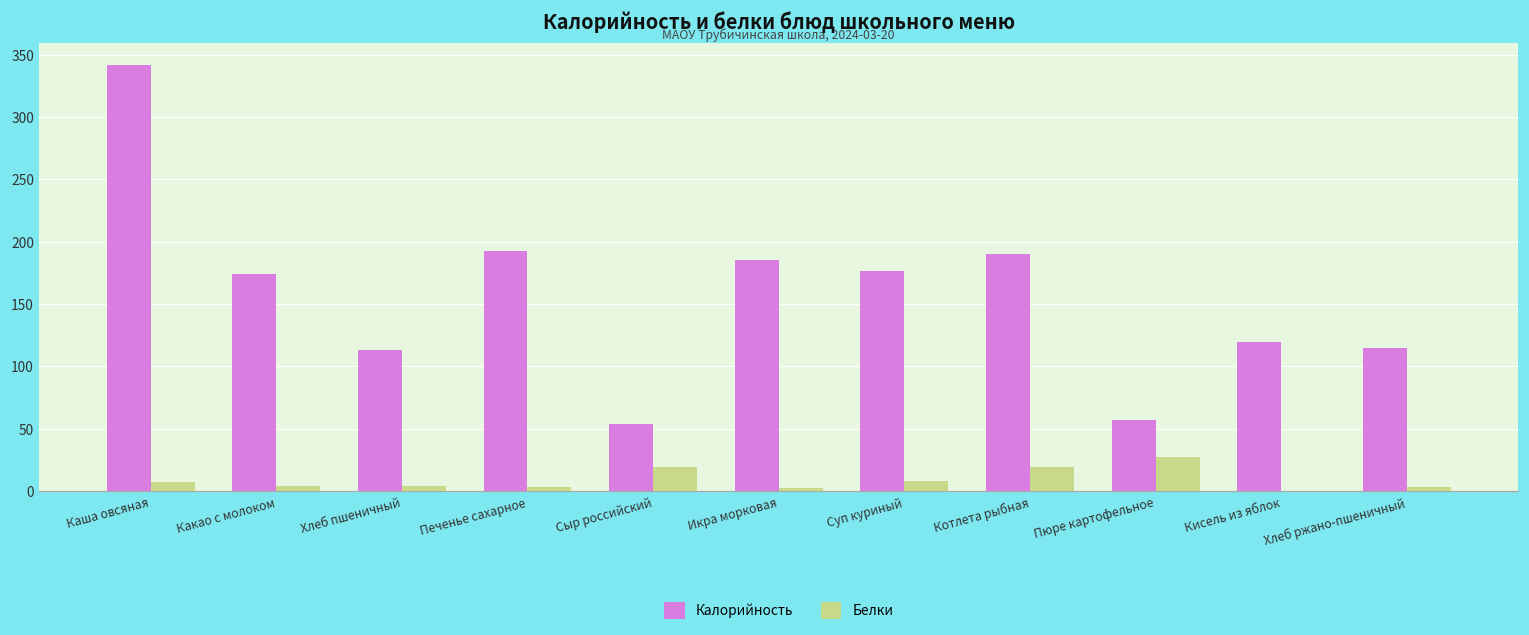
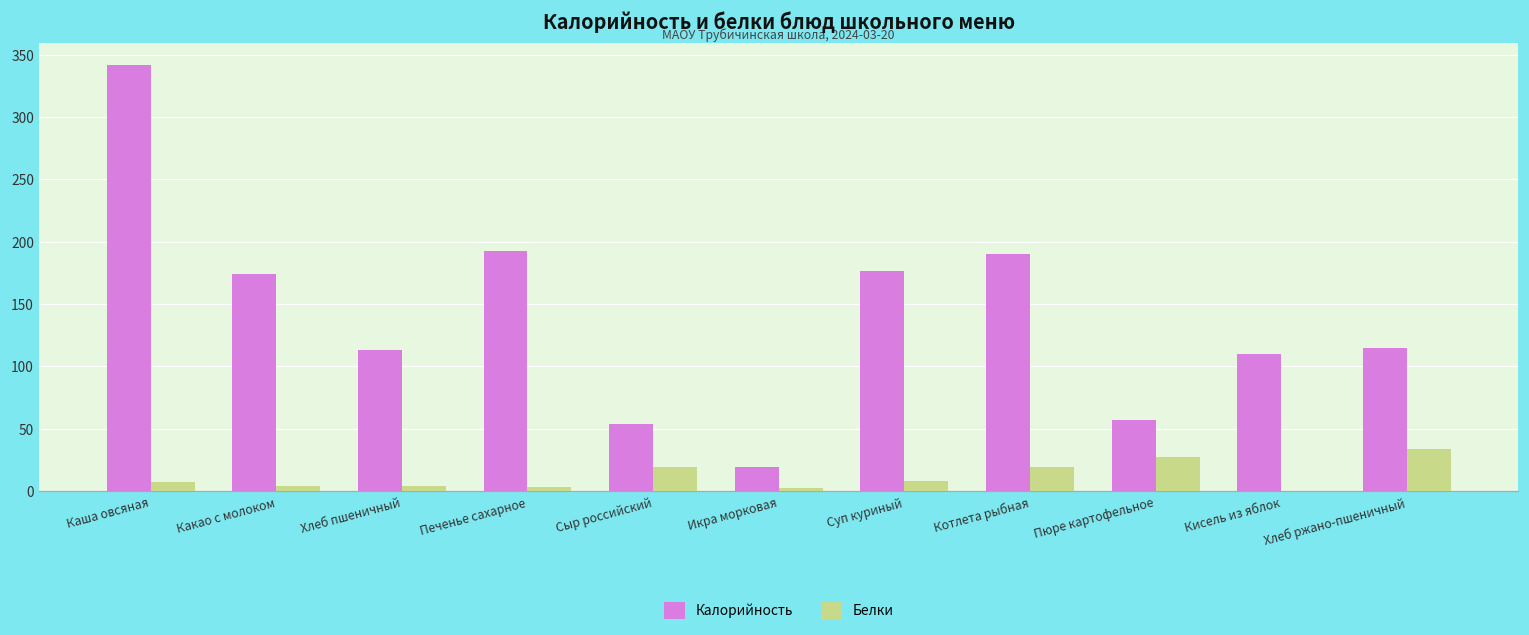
  {
    "Калорийность": {
      "Каша овсяная": 342,
      "Какао с молоком": 174,
      "Хлеб пшеничный": 113,
      "Печенье сахарное": 192,
      "Сыр российский": 54,
-     "Икра морковая": 185,
+     "Икра морковая": 19,
      "Суп куриный": 176,
      "Котлета рыбная": 190,
      "Пюре картофельное": 57,
-     "Кисель из яблок": 119,
+     "Кисель из яблок": 110,
      "Хлеб ржано-пшеничный": 115
    },
    "Белки": {
      "Каша овсяная": 7,
      "Какао с молоком": 4,
      "Хлеб пшеничный": 4,
      "Печенье сахарное": 3,
      "Сыр российский": 19,
      "Икра морковая": 2,
      "Суп куриный": 8,
      "Котлета рыбная": 19,
      "Пюре картофельное": 27,
-     "Хлеб ржано-пшеничный": 3
+     "Хлеб ржано-пшеничный": 34
    }
  }
